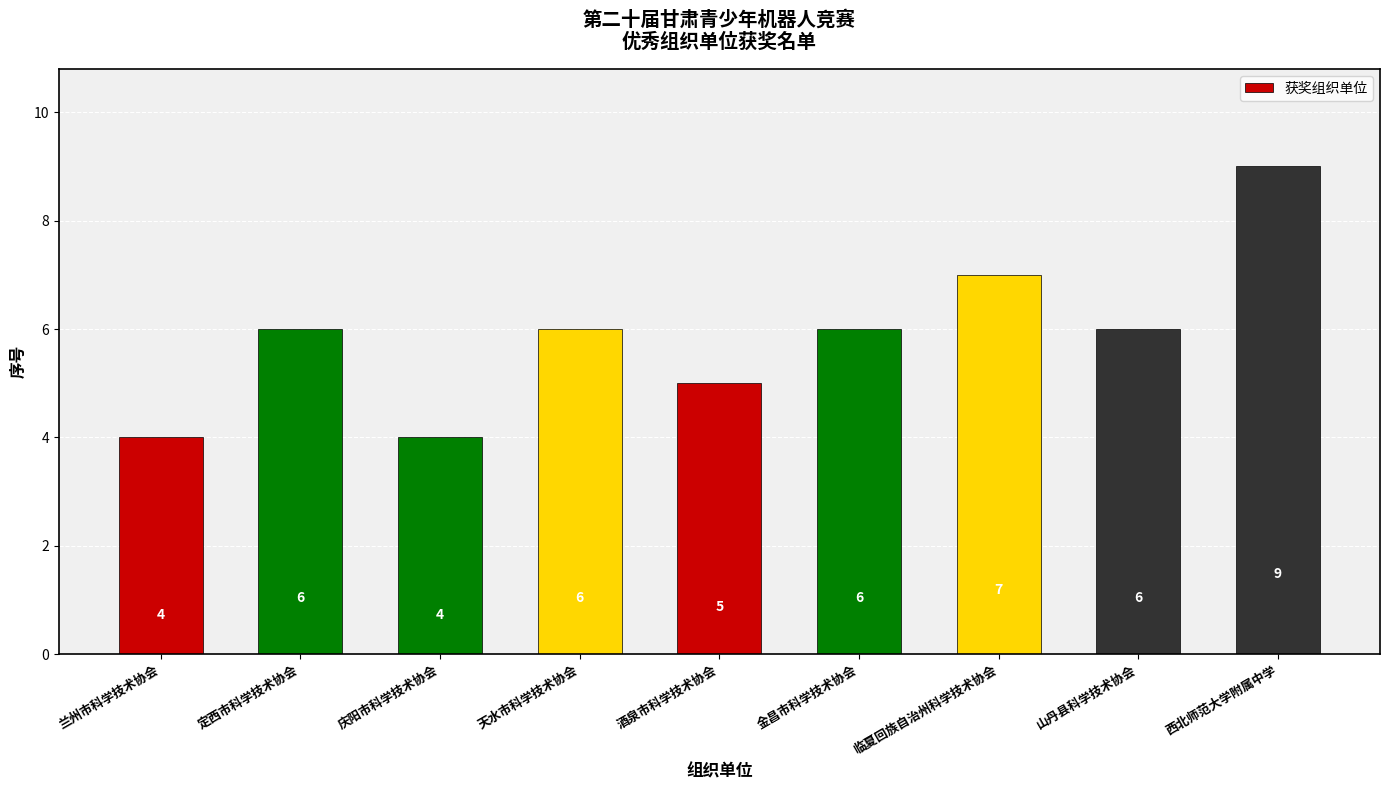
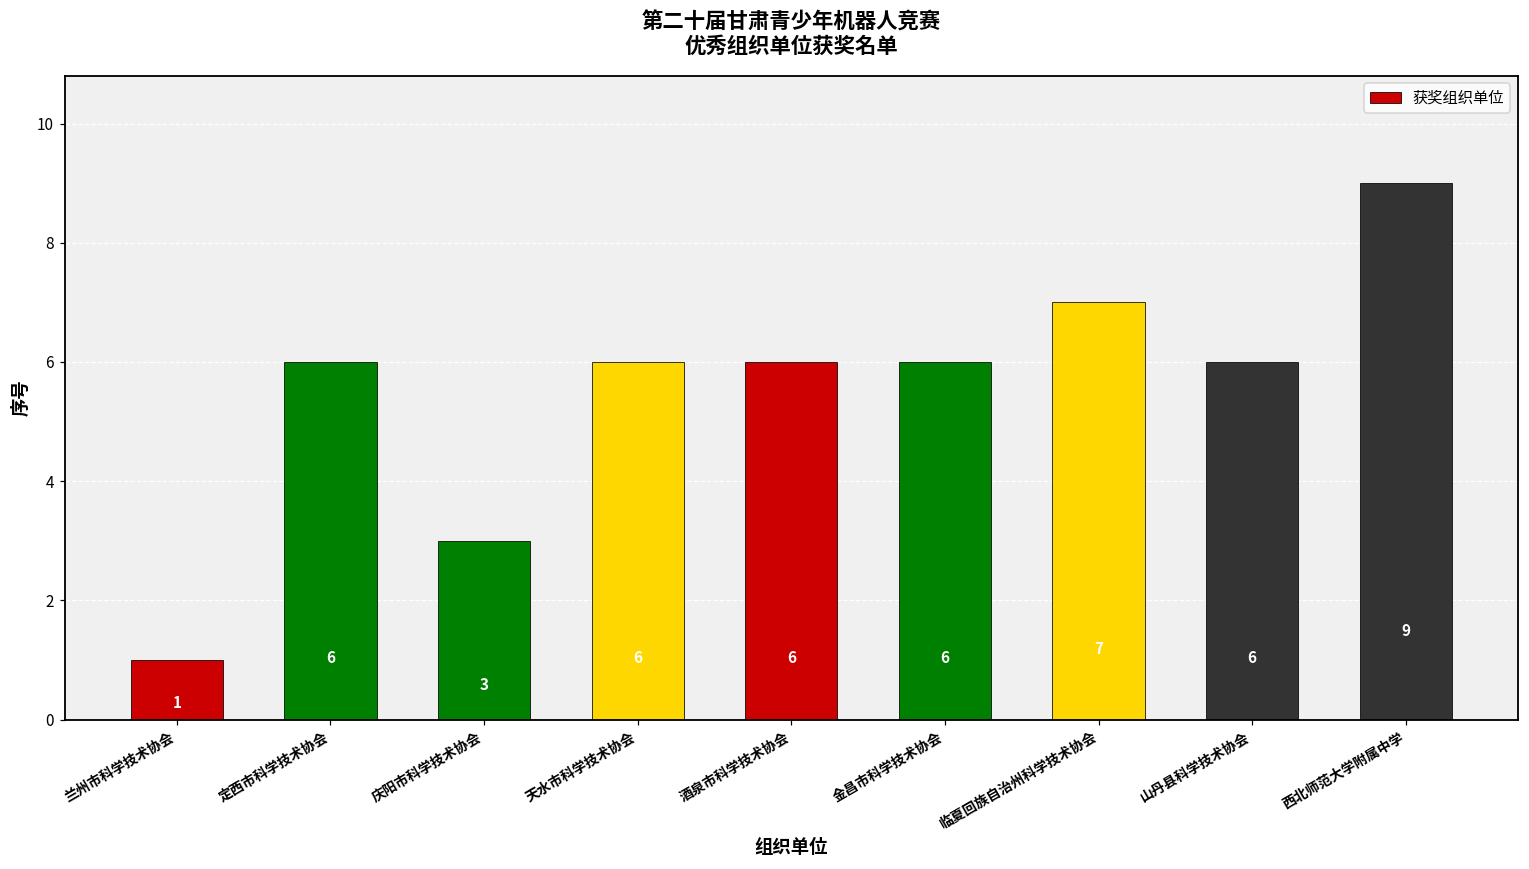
  {
-   "兰州市科学技术协会": 4,
+   "兰州市科学技术协会": 1,
    "定西市科学技术协会": 6,
-   "庆阳市科学技术协会": 4,
+   "庆阳市科学技术协会": 3,
    "天水市科学技术协会": 6,
-   "酒泉市科学技术协会": 5,
+   "酒泉市科学技术协会": 6,
    "金昌市科学技术协会": 6,
    "临夏回族自治州科学技术协会": 7,
    "山丹县科学技术协会": 6,
    "西北师范大学附属中学": 9
  }
